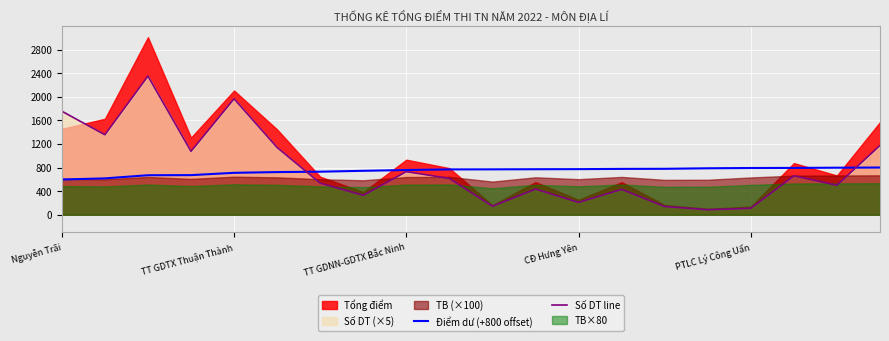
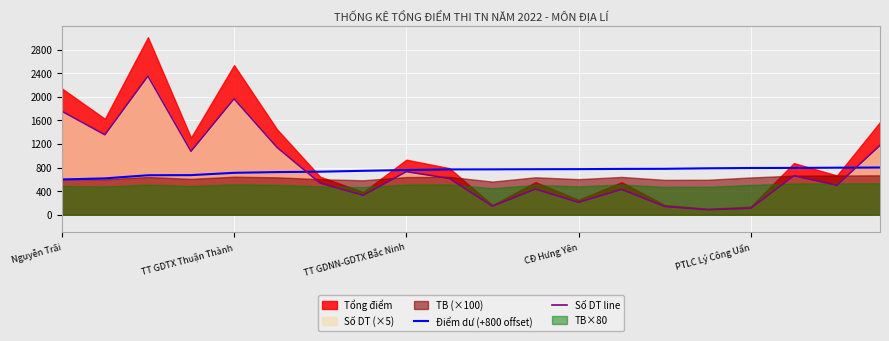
  {
    "Tổng điểm": {
-     "Nguyễn Trãi": 1500,
-     "TT GDTX Thuận Thành": 2100,
+     "Nguyễn Trãi": 2100,
+     "TT GDTX Thuận Thành": 2500,
      "TT GDNN-GDTX Bắc Ninh": 900
    },
    "Điểm dư (+800 offset)": {
      "TT GDTX Thuận Thành": 700,
      "CĐ Hưng Yên": 800,
      "PTLC Lý Công Uẩn": 800
    },
    "Số DT (×5)": {
      "Nguyễn Trãi": 1800,
      "TT GDTX Thuận Thành": 2000
    },
    "TB (×100)": {
      "TT GDTX Thuận Thành": 600,
      "TT GDNN-GDTX Bắc Ninh": 600,
      "CĐ Hưng Yên": 600,
      "PTLC Lý Công Uẩn": 600
    },
    "TB×80": {
      "Nguyễn Trãi": 500,
      "TT GDTX Thuận Thành": 500,
      "TT GDNN-GDTX Bắc Ninh": 500,
      "CĐ Hưng Yên": 500,
      "PTLC Lý Công Uẩn": 500
    }
  }
